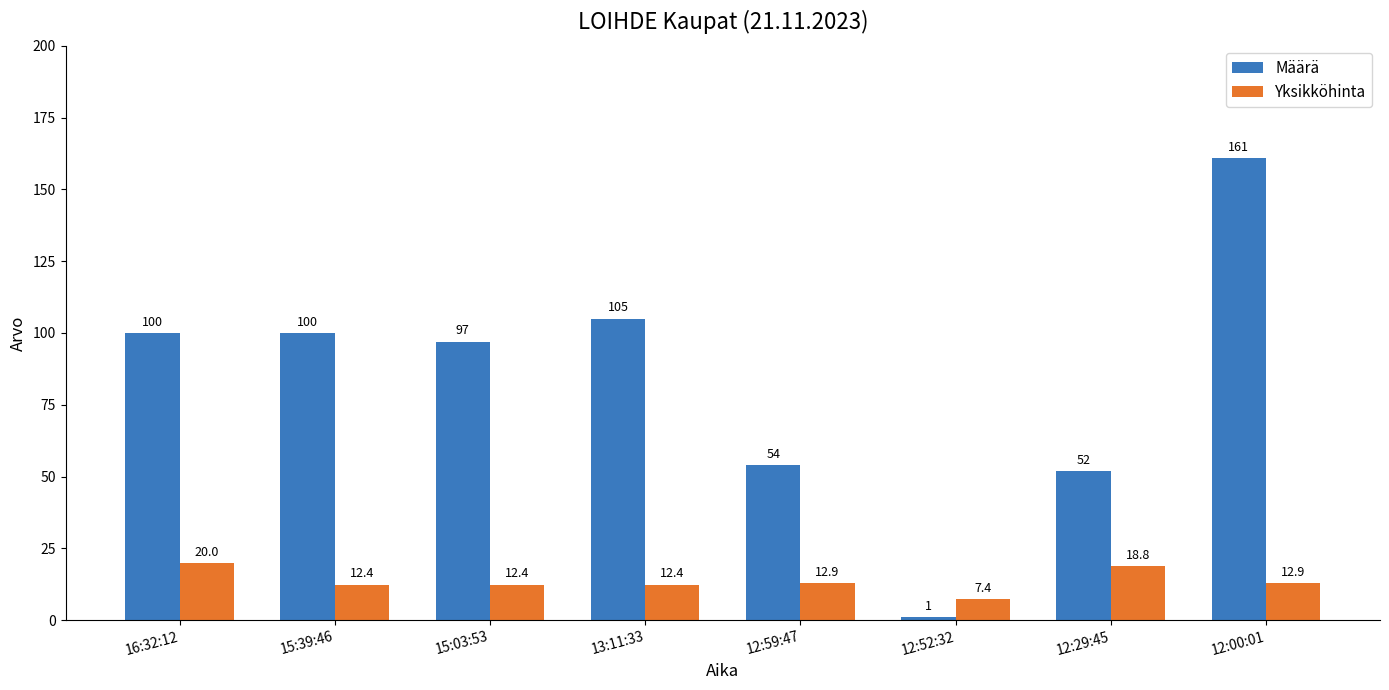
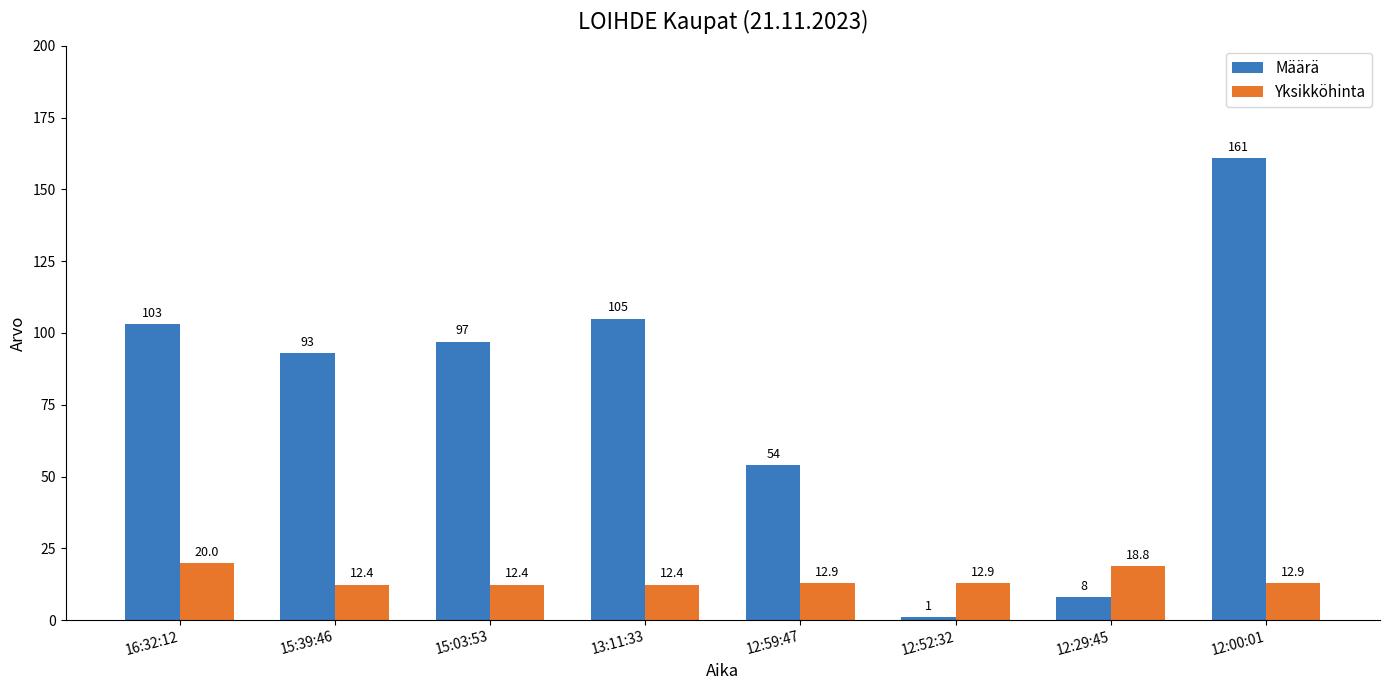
  {
    "Määrä": {
-     "16:32:12": 100,
-     "15:39:46": 100,
+     "16:32:12": 103,
+     "15:39:46": 93,
      "15:03:53": 97,
      "13:11:33": 105,
      "12:59:47": 54,
      "12:52:32": 1,
-     "12:29:45": 52,
+     "12:29:45": 8,
      "12:00:01": 161
    },
    "Yksikköhinta": {
      "16:32:12": 20.0,
      "15:39:46": 12.4,
      "15:03:53": 12.4,
      "13:11:33": 12.4,
      "12:59:47": 12.9,
-     "12:52:32": 7.4,
+     "12:52:32": 12.9,
      "12:29:45": 18.8,
      "12:00:01": 12.9
    }
  }
